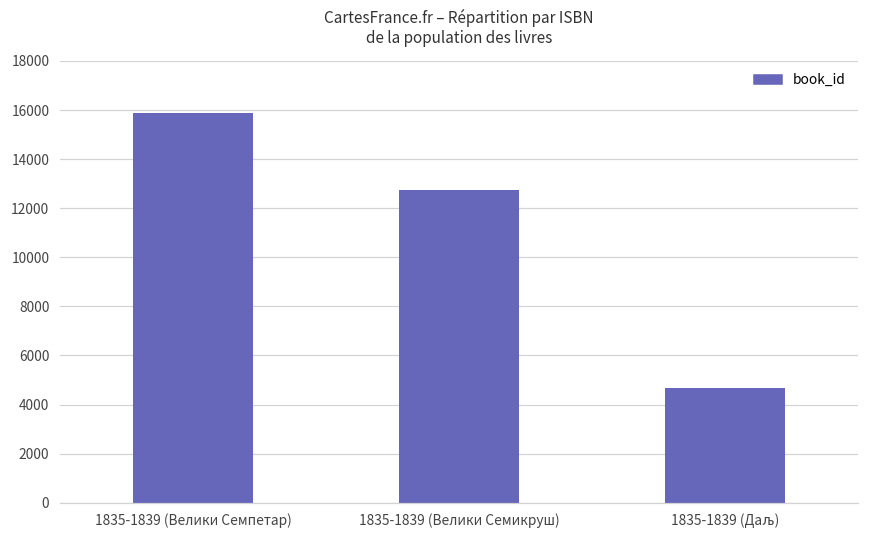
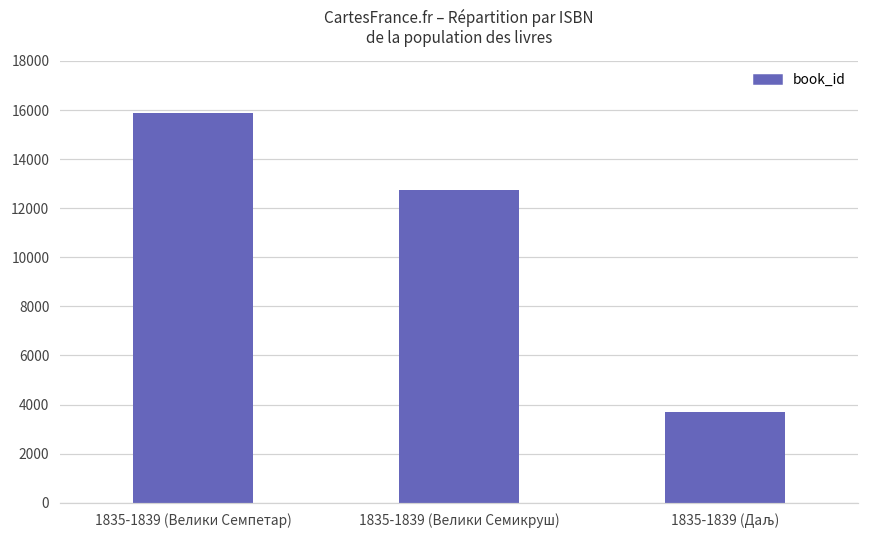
  {
    "1835-1839 (Велики Семпетар)": 15900,
    "1835-1839 (Велики Семикруш)": 12700,
-   "1835-1839 (Даљ)": 4700
+   "1835-1839 (Даљ)": 3700
  }
